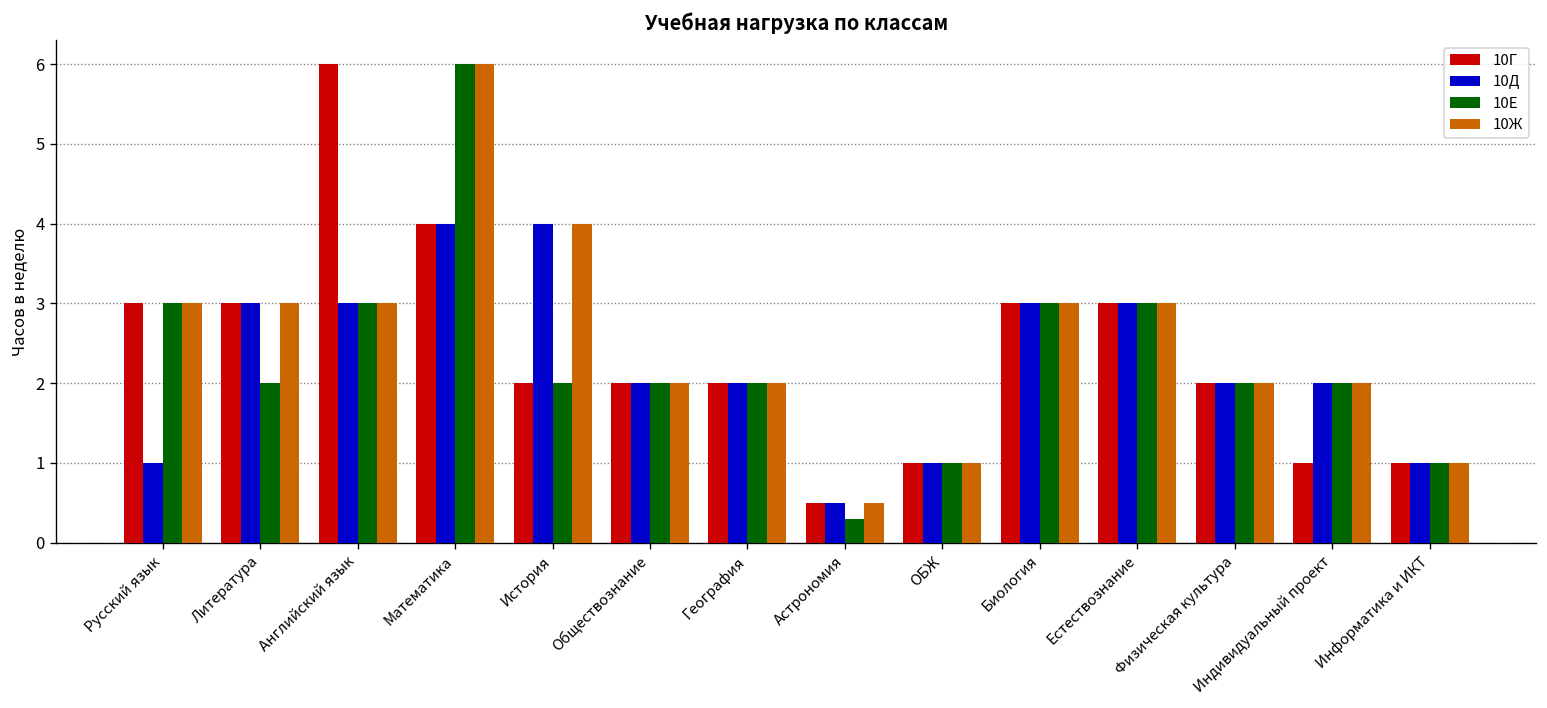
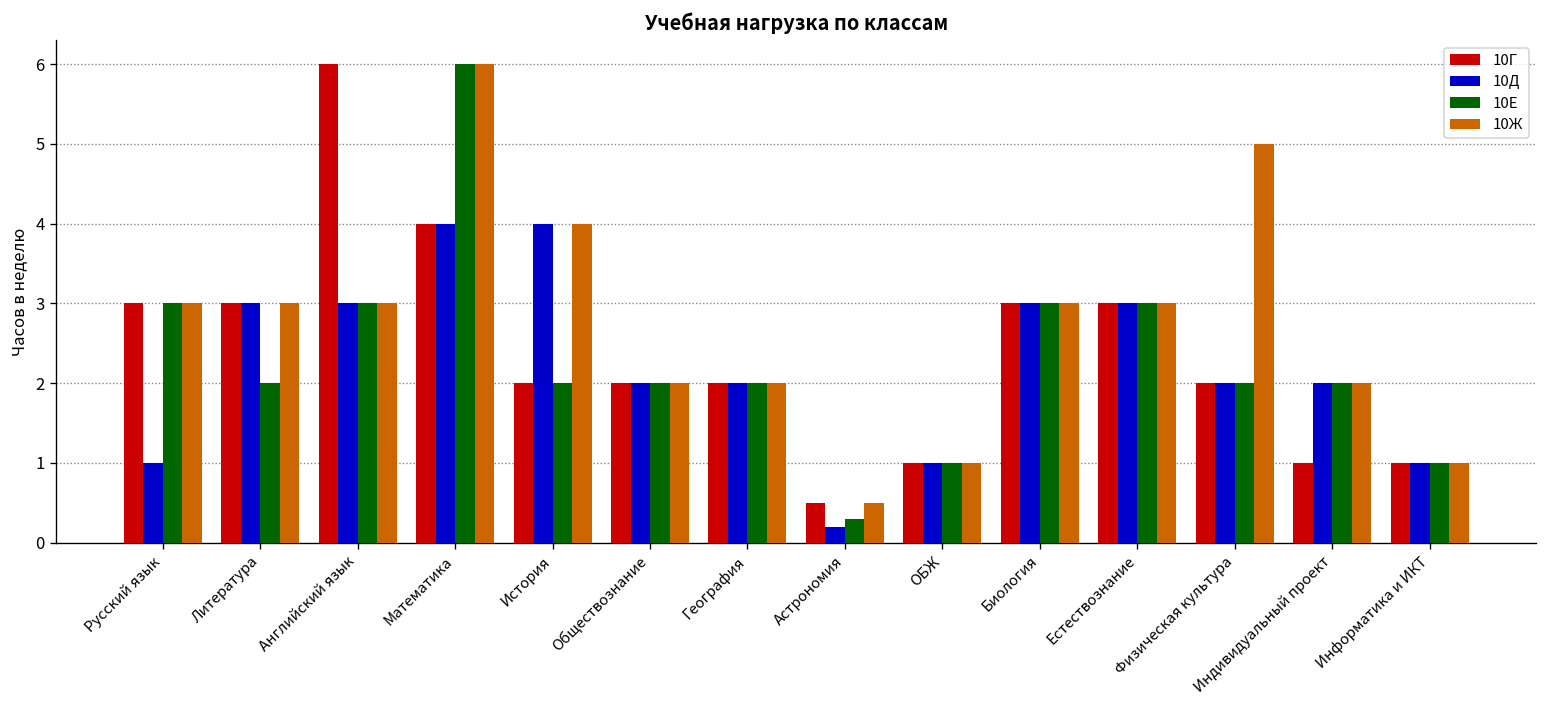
  {
    "10Г": {
      "Русский язык": 3.0,
      "Литература": 3.0,
      "Английский язык": 6.0,
      "Математика": 4.0,
      "История": 2.0,
      "Обществознание": 2.0,
      "География": 2.0,
      "Астрономия": 0.5,
      "ОБЖ": 1.0,
      "Биология": 3.0,
      "Естествознание": 3.0,
      "Физическая культура": 2.0,
      "Индивидуальный проект": 1.0,
      "Информатика и ИКТ": 1.0
    },
    "10Д": {
      "Русский язык": 1.0,
      "Литература": 3.0,
      "Английский язык": 3.0,
      "Математика": 4.0,
      "История": 4.0,
      "Обществознание": 2.0,
      "География": 2.0,
-     "Астрономия": 0.5,
+     "Астрономия": 0.2,
      "ОБЖ": 1.0,
      "Биология": 3.0,
      "Естествознание": 3.0,
      "Физическая культура": 2.0,
      "Индивидуальный проект": 2.0,
      "Информатика и ИКТ": 1.0
    },
    "10Е": {
      "Русский язык": 3.0,
      "Литература": 2.0,
      "Английский язык": 3.0,
      "Математика": 6.0,
      "История": 2.0,
      "Обществознание": 2.0,
      "География": 2.0,
      "Астрономия": 0.3,
      "ОБЖ": 1.0,
      "Биология": 3.0,
      "Естествознание": 3.0,
      "Физическая культура": 2.0,
      "Индивидуальный проект": 2.0,
      "Информатика и ИКТ": 1.0
    },
    "10Ж": {
      "Русский язык": 3,
      "Литература": 3,
      "Английский язык": 3,
      "Математика": 6,
      "История": 4,
      "Обществознание": 2,
      "География": 2,
      "Астрономия": 0.5,
      "ОБЖ": 1,
      "Биология": 3,
      "Естествознание": 3,
-     "Физическая культура": 2,
+     "Физическая культура": 5,
      "Индивидуальный проект": 2,
      "Информатика и ИКТ": 1
    }
  }
